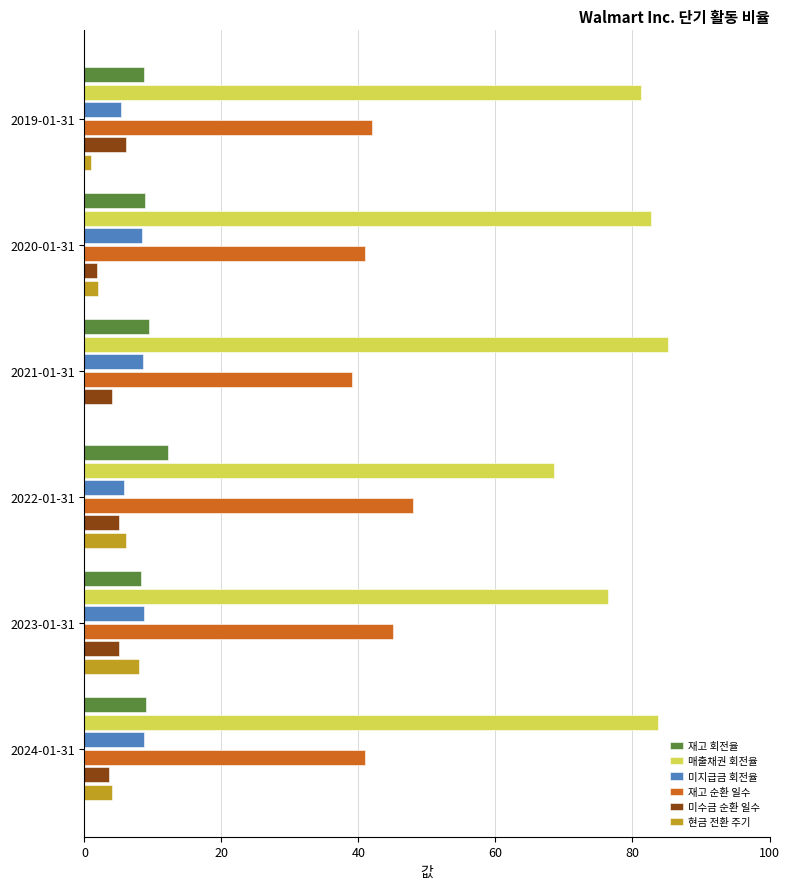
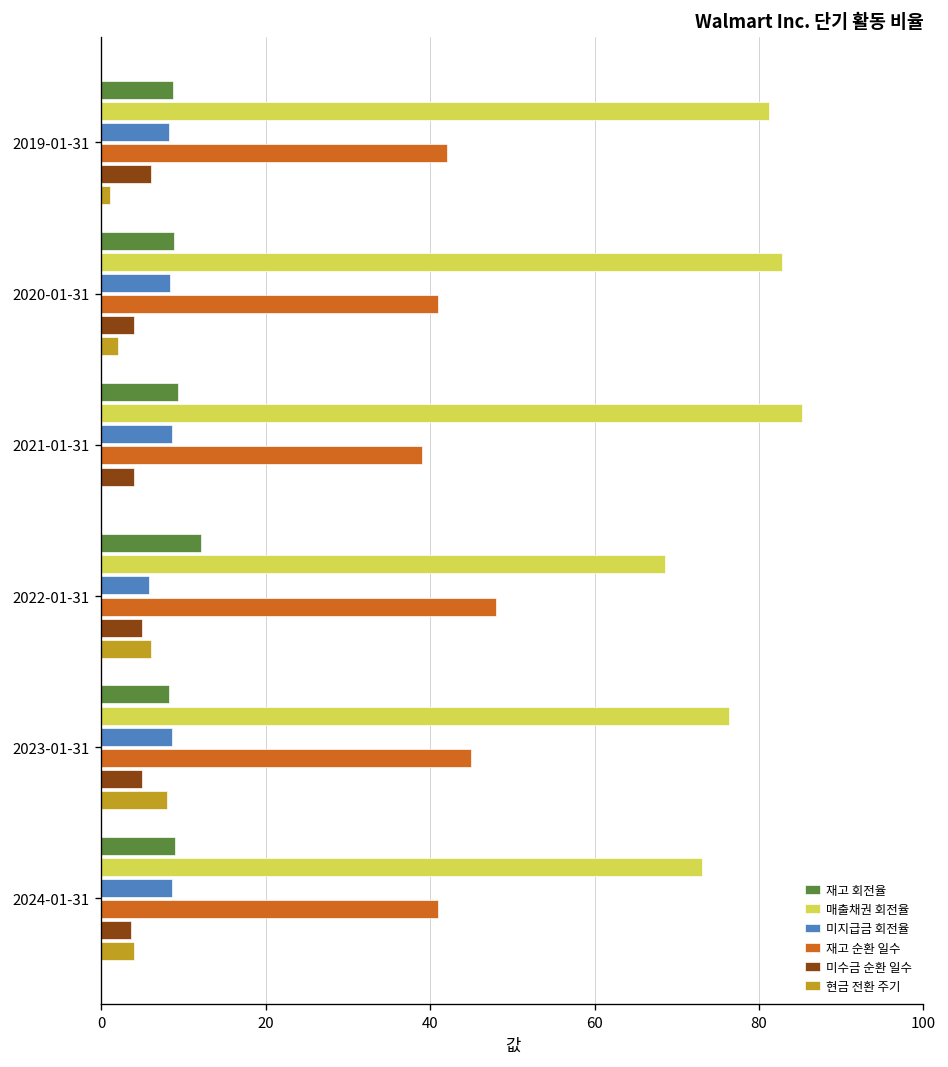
  {
    "재고 회전율": {
      "2019-01-31": 9,
      "2020-01-31": 9,
      "2021-01-31": 9,
      "2022-01-31": 12,
      "2023-01-31": 8,
      "2024-01-31": 9
    },
    "매출채권 회전율": {
      "2019-01-31": 81,
      "2020-01-31": 83,
      "2021-01-31": 85,
      "2022-01-31": 69,
      "2023-01-31": 76,
-     "2024-01-31": 84
+     "2024-01-31": 73
    },
    "미지급금 회전율": {
-     "2019-01-31": 5,
+     "2019-01-31": 8,
      "2020-01-31": 8,
      "2021-01-31": 9,
      "2022-01-31": 6,
      "2023-01-31": 9,
      "2024-01-31": 9
    },
    "미수금 순환 일수": {
      "2019-01-31": 6,
-     "2020-01-31": 2,
+     "2020-01-31": 4,
      "2021-01-31": 4,
      "2022-01-31": 5,
      "2023-01-31": 5,
      "2024-01-31": 4
    }
  }
